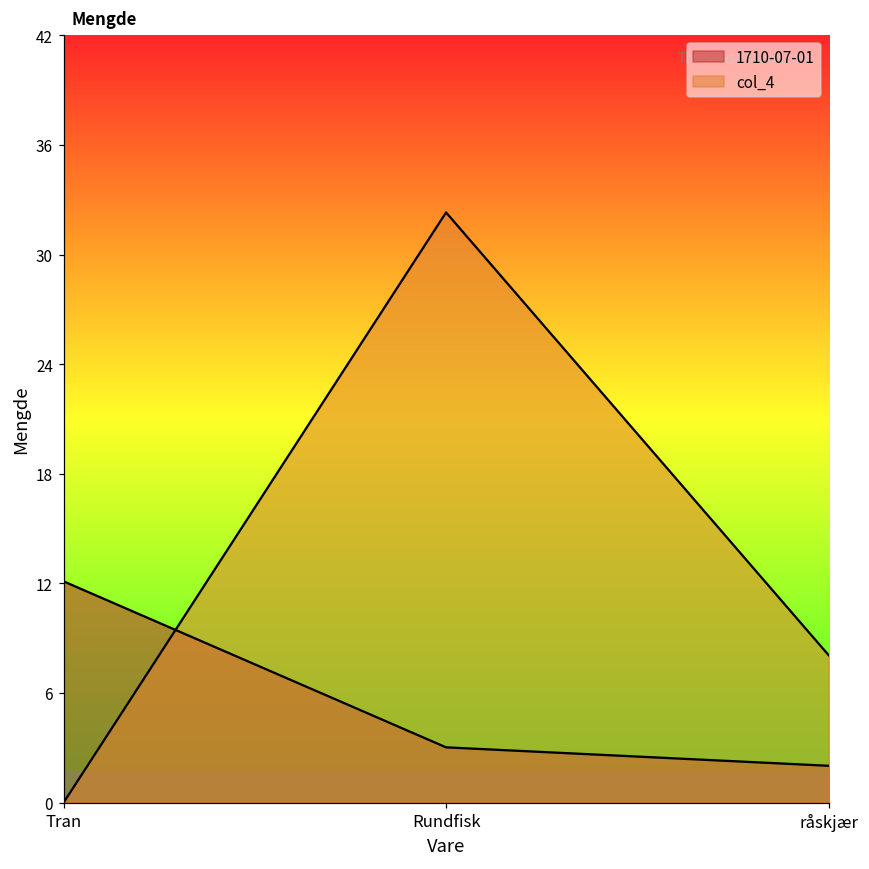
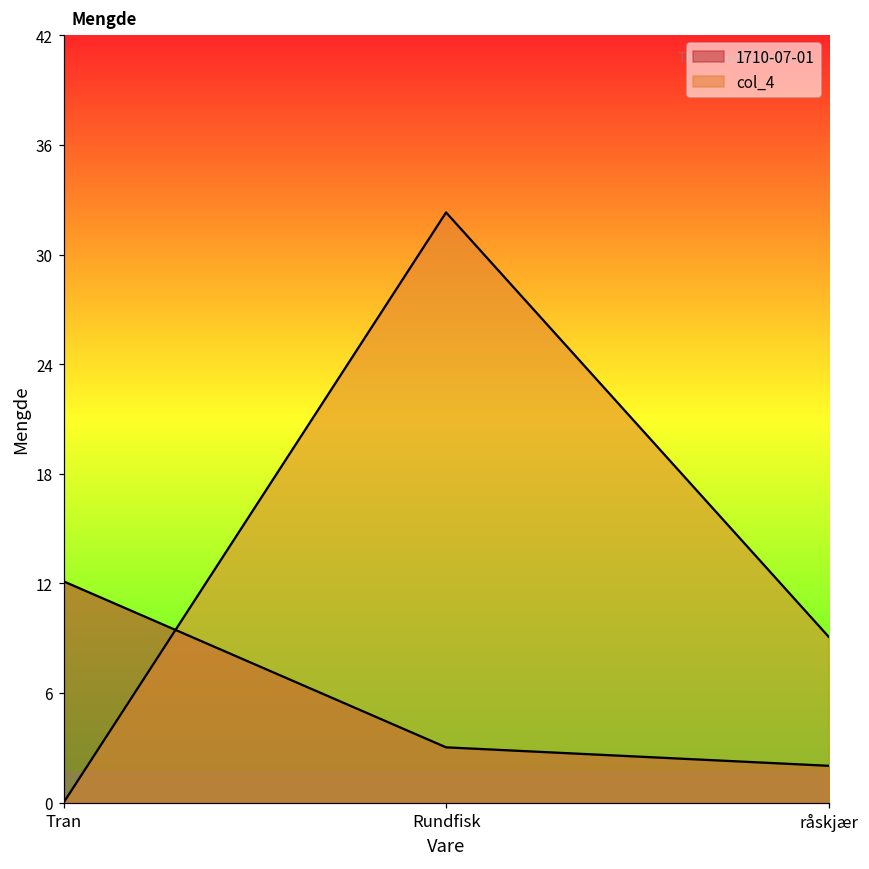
  {
    "1710-07-01": {
      "Tran": 12,
      "Rundfisk": 3,
      "råskjær": 2
    },
    "col_4": {
      "Rundfisk": 32,
-     "råskjær": 8
+     "råskjær": 9
    }
  }
